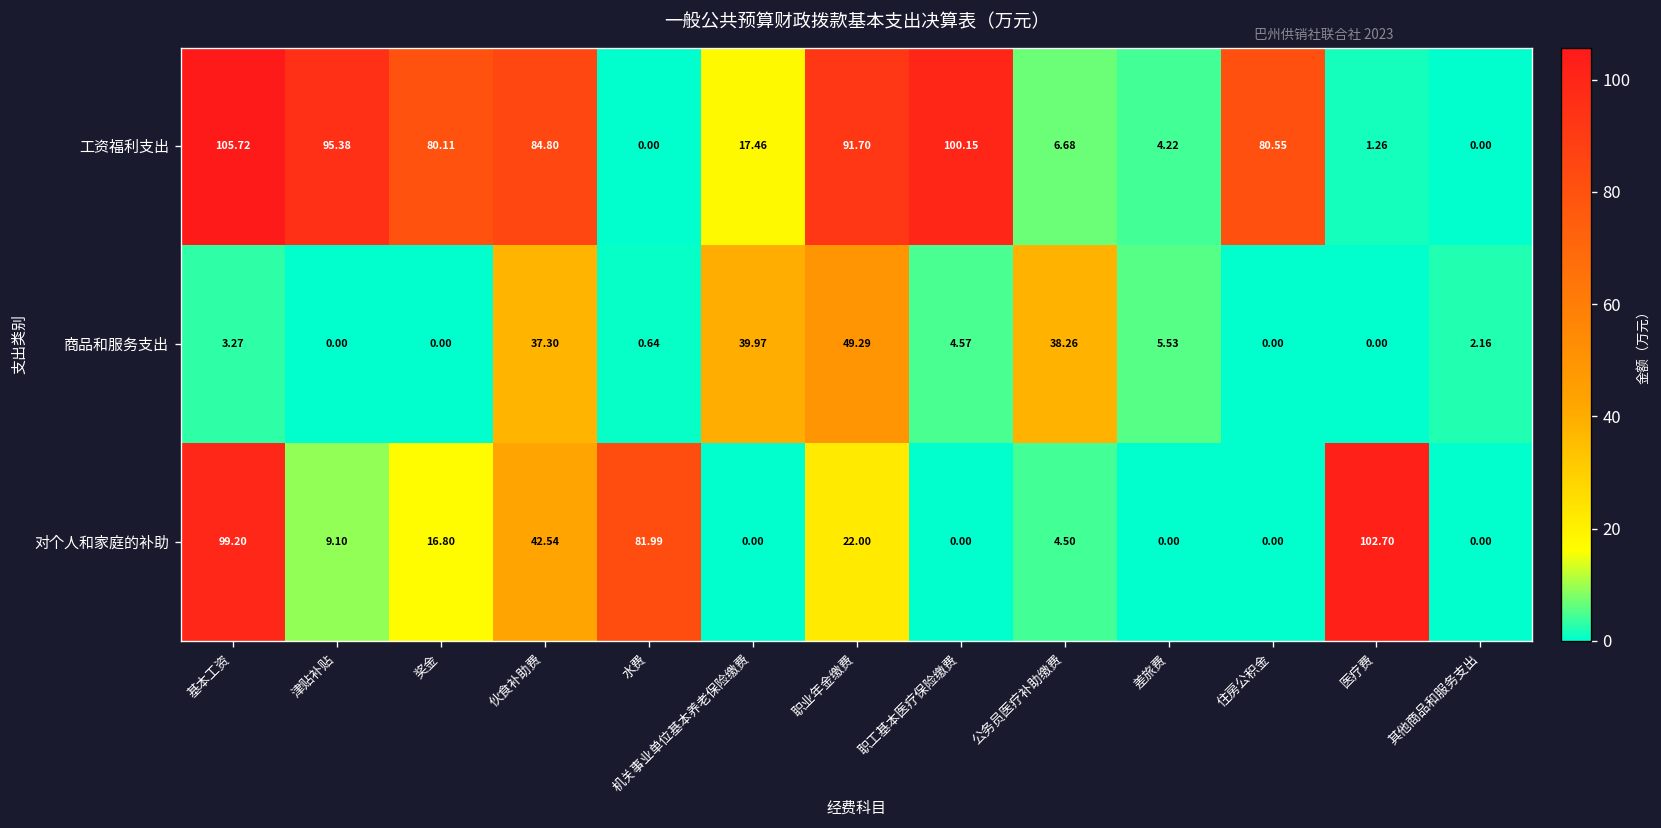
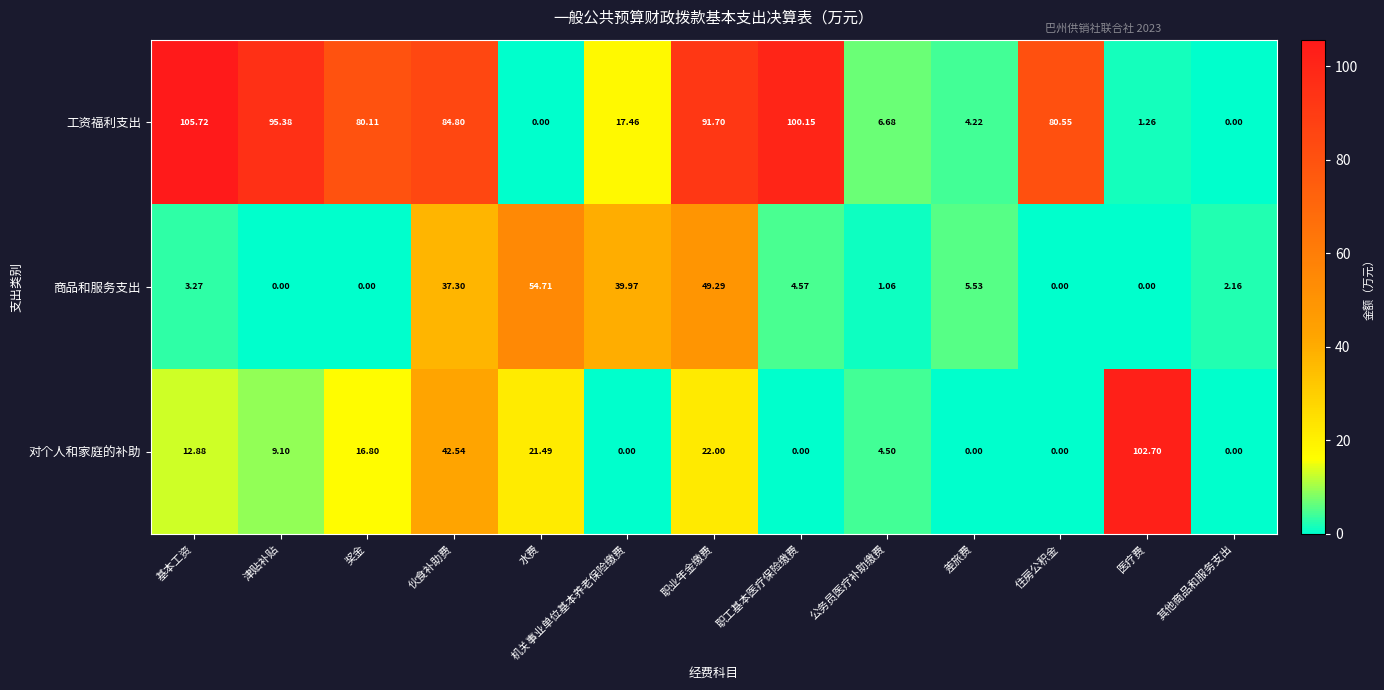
  {
    "工资福利支出": {
      "基本工资": 105.72,
      "津贴补贴": 95.38,
      "奖金": 80.11,
      "伙食补助费": 84.80,
      "水费": 0.00,
      "机关事业单位基本养老保险缴费": 17.46,
      "职业年金缴费": 91.70,
      "职工基本医疗保险缴费": 100.15,
      "公务员医疗补助缴费": 6.68,
      "差旅费": 4.22,
      "住房公积金": 80.55,
      "医疗费": 1.26,
      "其他商品和服务支出": 0.00
    },
    "商品和服务支出": {
      "基本工资": 3.27,
      "津贴补贴": 0.00,
      "奖金": 0.00,
      "伙食补助费": 37.30,
-     "水费": 0.64,
+     "水费": 54.71,
      "机关事业单位基本养老保险缴费": 39.97,
      "职业年金缴费": 49.29,
      "职工基本医疗保险缴费": 4.57,
-     "公务员医疗补助缴费": 38.26,
+     "公务员医疗补助缴费": 1.06,
      "差旅费": 5.53,
      "住房公积金": 0.00,
      "医疗费": 0.00,
      "其他商品和服务支出": 2.16
    },
    "对个人和家庭的补助": {
-     "基本工资": 99.20,
+     "基本工资": 12.88,
      "津贴补贴": 9.10,
      "奖金": 16.80,
      "伙食补助费": 42.54,
-     "水费": 81.99,
+     "水费": 21.49,
      "机关事业单位基本养老保险缴费": 0.00,
      "职业年金缴费": 22.00,
      "职工基本医疗保险缴费": 0.00,
      "公务员医疗补助缴费": 4.50,
      "差旅费": 0.00,
      "住房公积金": 0.00,
      "医疗费": 102.70,
      "其他商品和服务支出": 0.00
    }
  }
